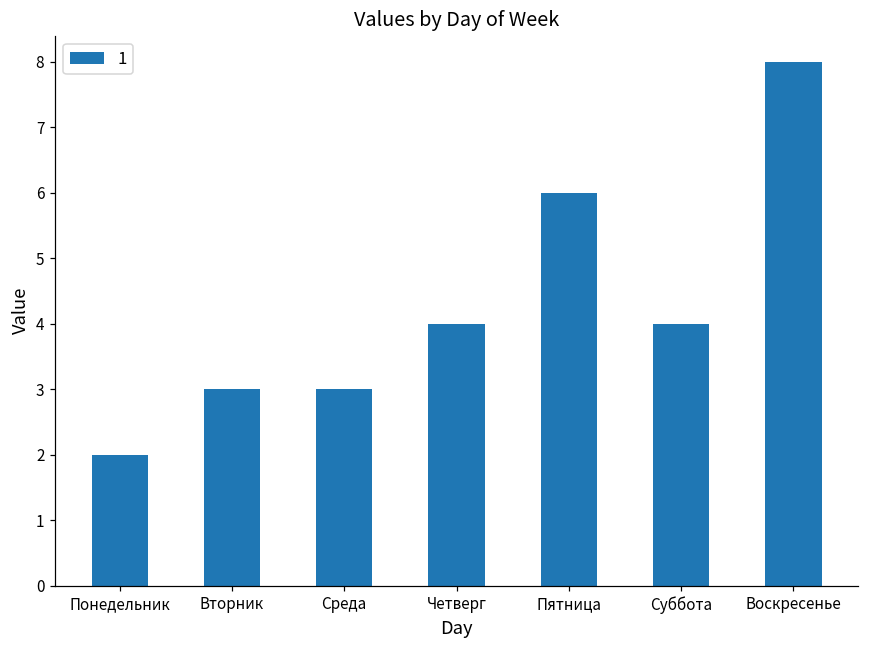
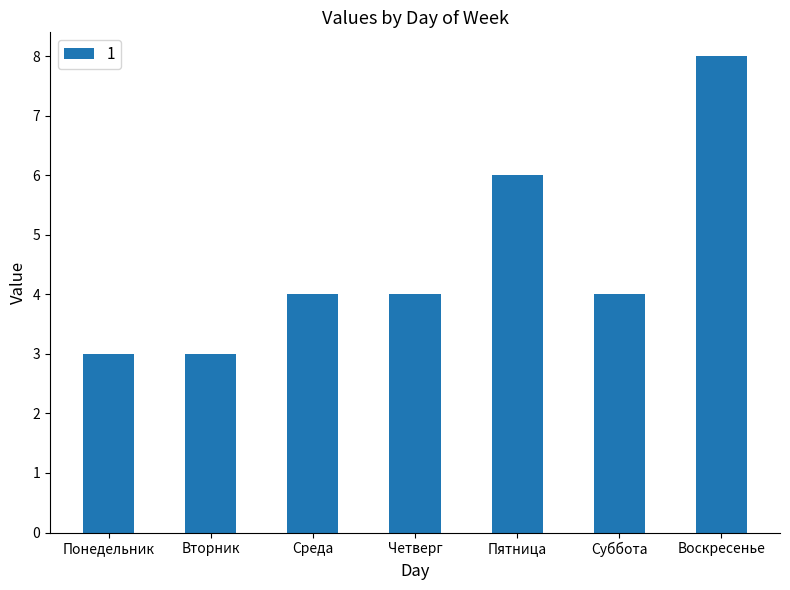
  {
-   "Понедельник": 2,
+   "Понедельник": 3,
    "Вторник": 3,
-   "Среда": 3,
+   "Среда": 4,
    "Четверг": 4,
    "Пятница": 6,
    "Суббота": 4,
    "Воскресенье": 8
  }
